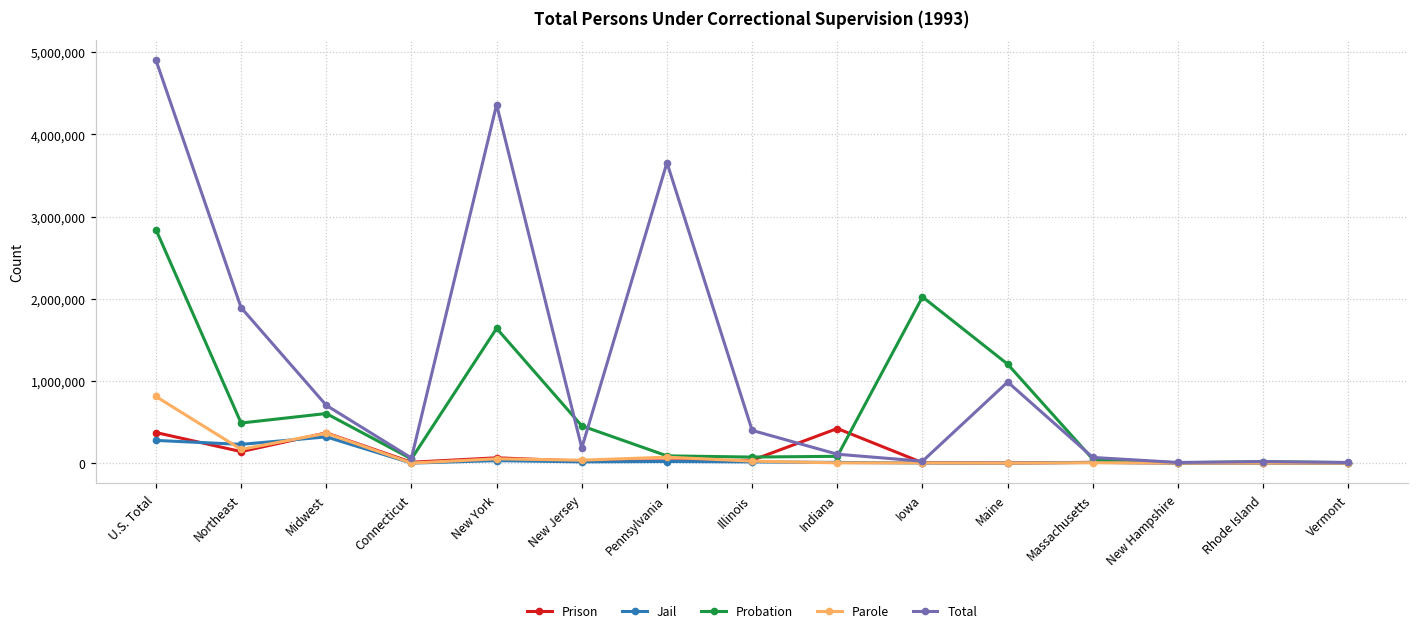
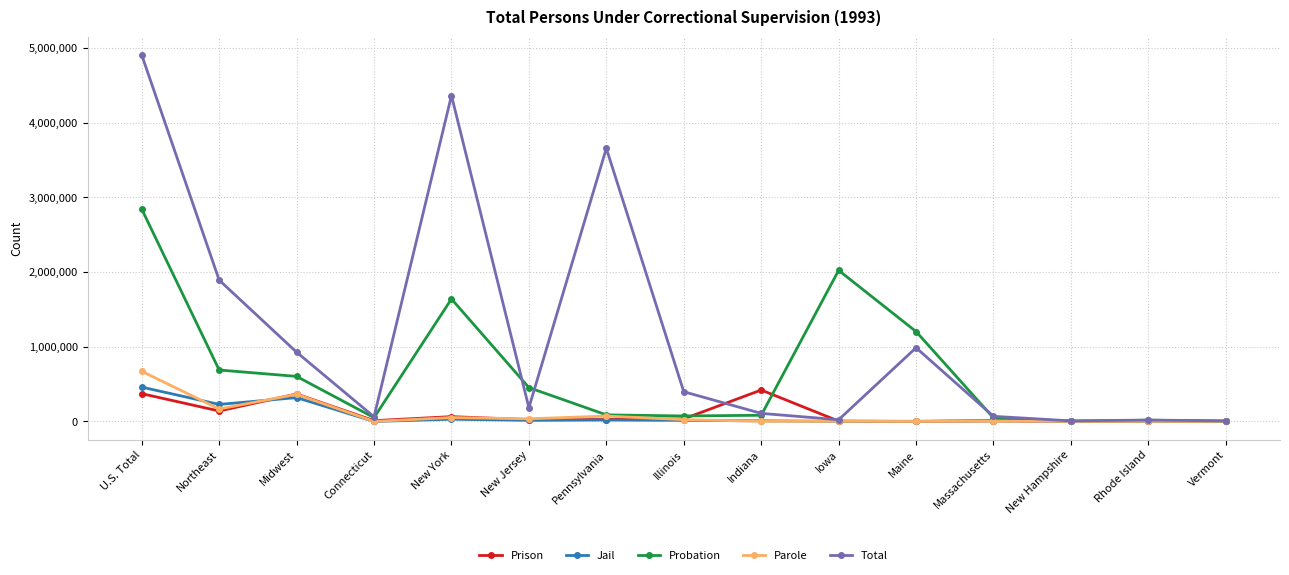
  {
    "Prison": {
      "U.S. Total": "400,000",
      "Indiana": "400,000"
    },
    "Jail": {
-     "U.S. Total": "300,000",
+     "U.S. Total": "500,000",
      "Northeast": "200,000",
      "Midwest": "300,000"
    },
    "Probation": {
      "U.S. Total": "2,800,000",
-     "Northeast": "500,000",
+     "Northeast": "700,000",
      "Midwest": "600,000",
      "New York": "1,600,000",
      "New Jersey": "500,000",
      "Illinois": "100,000",
      "Iowa": "2,000,000",
      "Maine": "1,200,000"
    },
    "Parole": {
-     "U.S. Total": "800,000"
+     "U.S. Total": "700,000"
    },
    "Total": {
      "U.S. Total": "4,900,000",
      "Northeast": "1,900,000",
-     "Midwest": "700,000",
+     "Midwest": "900,000",
      "New York": "4,400,000",
      "New Jersey": "200,000",
      "Pennsylvania": "3,700,000",
      "Illinois": "400,000",
      "Maine": "1,000,000"
    }
  }
